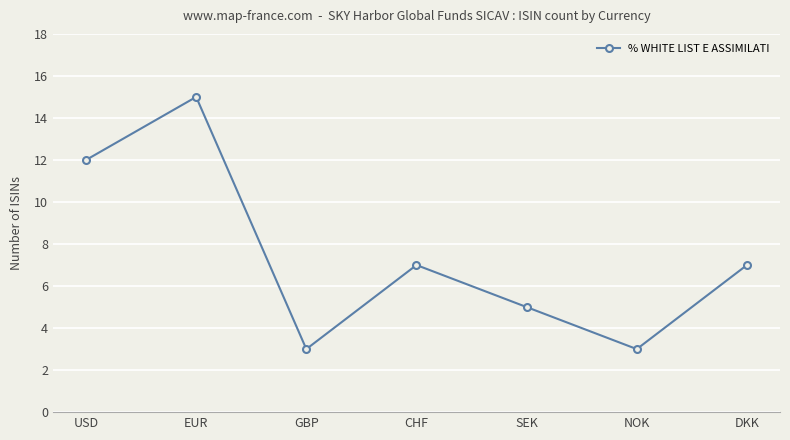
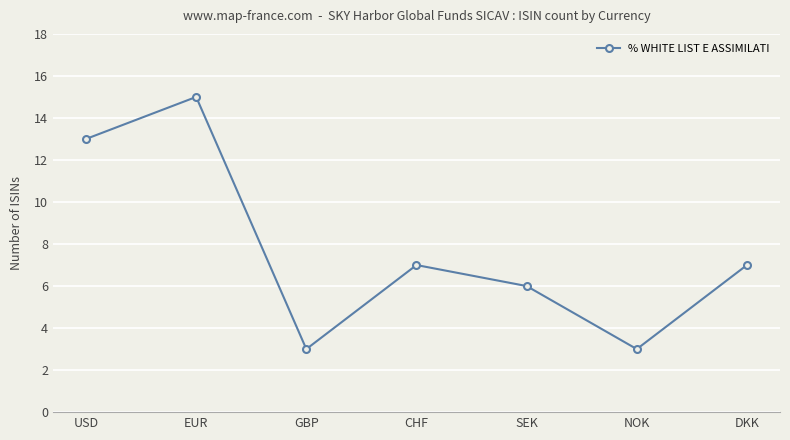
  {
-   "USD": 12,
+   "USD": 13,
    "EUR": 15,
    "GBP": 3,
    "CHF": 7,
-   "SEK": 5,
+   "SEK": 6,
    "NOK": 3,
    "DKK": 7
  }
